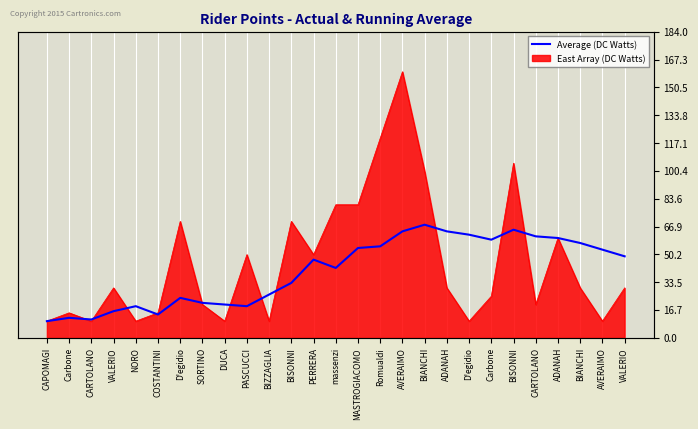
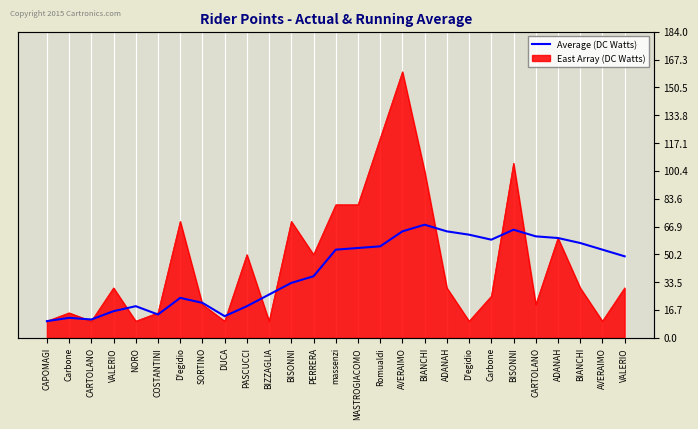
  {
    "Average (DC Watts)": {
      "CAPOMAGI": 10,
      "NORO": 19,
      "COSTANTINI": 14,
      "SORTINO": 21,
-     "DUCA": 20,
+     "DUCA": 13,
      "PASCUCCI": 19,
      "BIZZAGLIA": 26,
-     "PERRERA": 47,
-     "massenzi": 42,
+     "PERRERA": 37,
+     "massenzi": 53,
      "MASTROGIACOMO": 54,
      "Romualdi": 55
    }
  }
